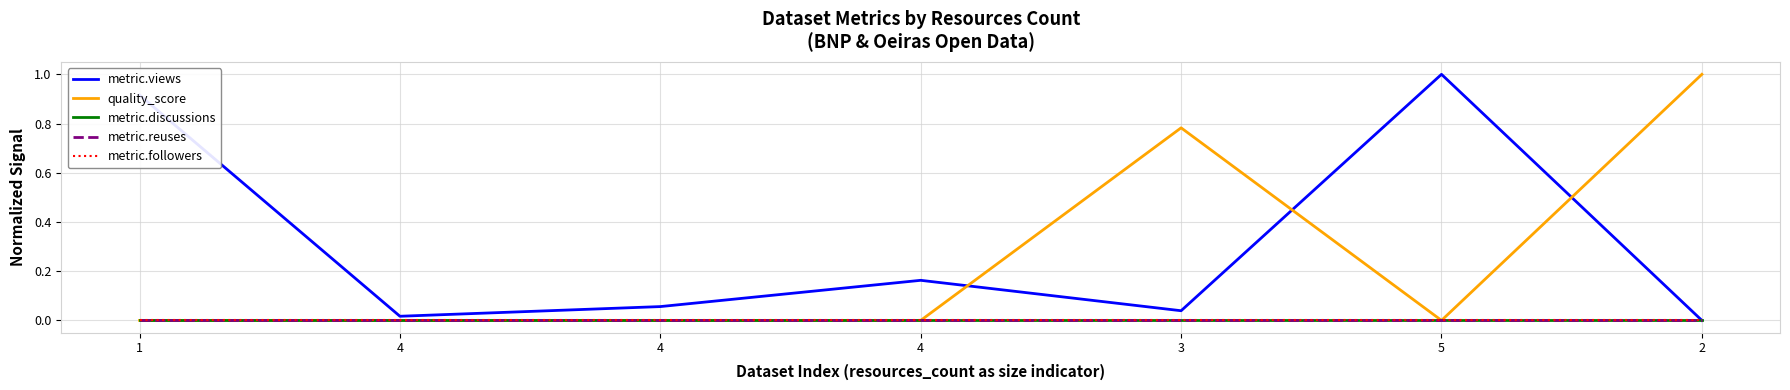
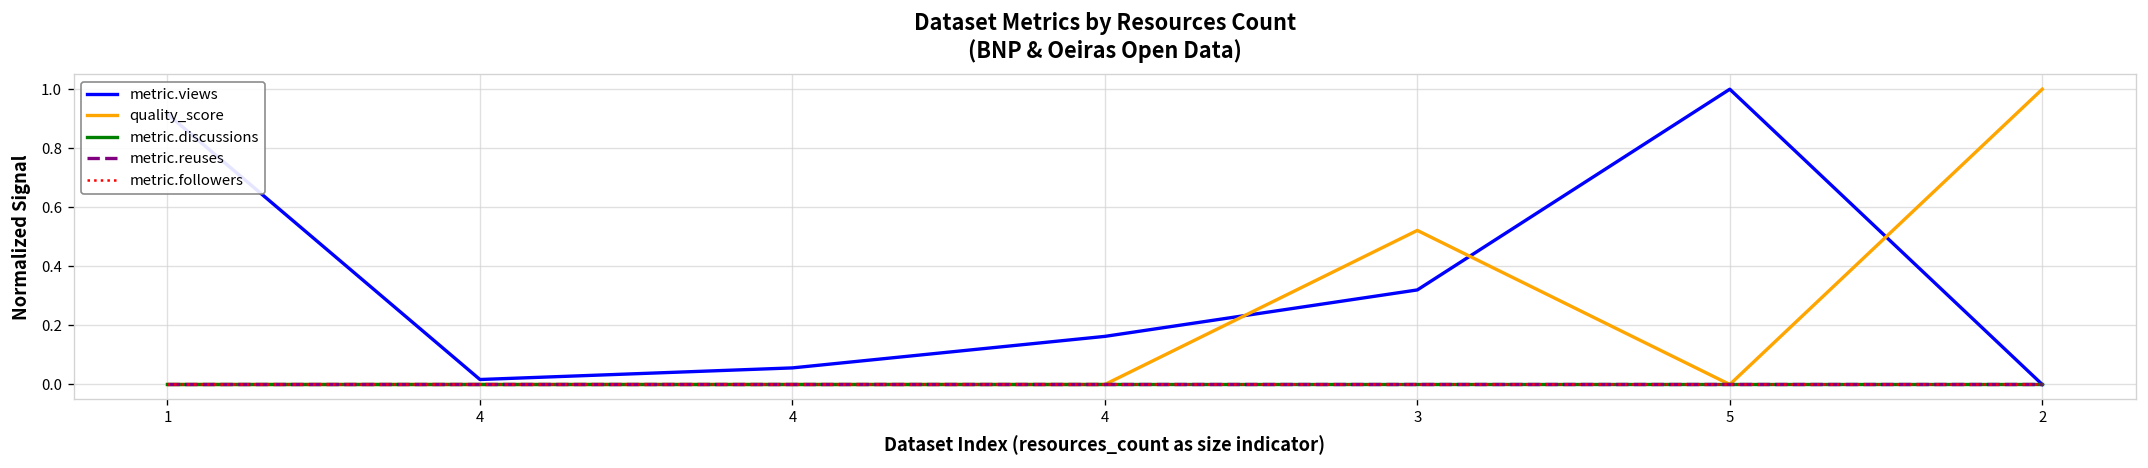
  {
    "metric.views": {
-     "3": 0.04,
+     "3": 0.32,
      "5": 1.00
    },
    "quality_score": {
-     "3": 0.78,
+     "3": 0.52,
      "2": 1.00
    },
    "metric.followers": {
      "3": 0.00
    }
  }
